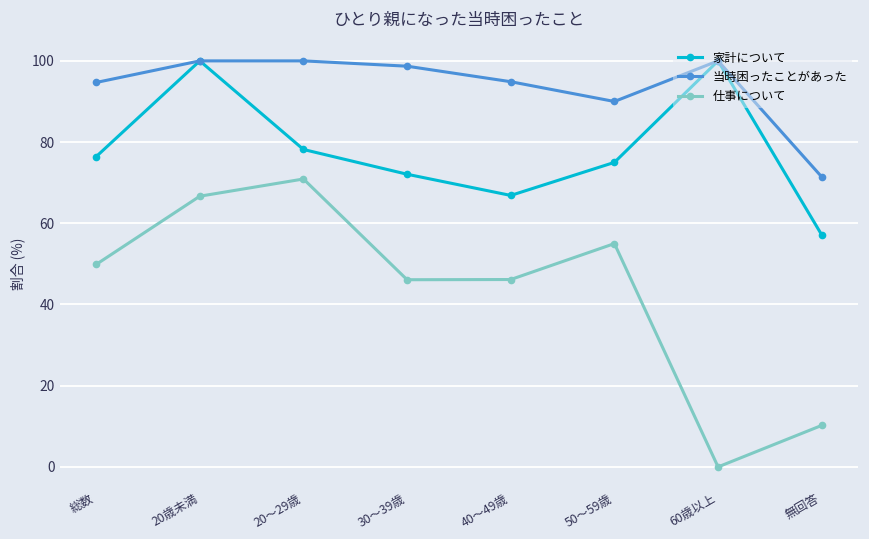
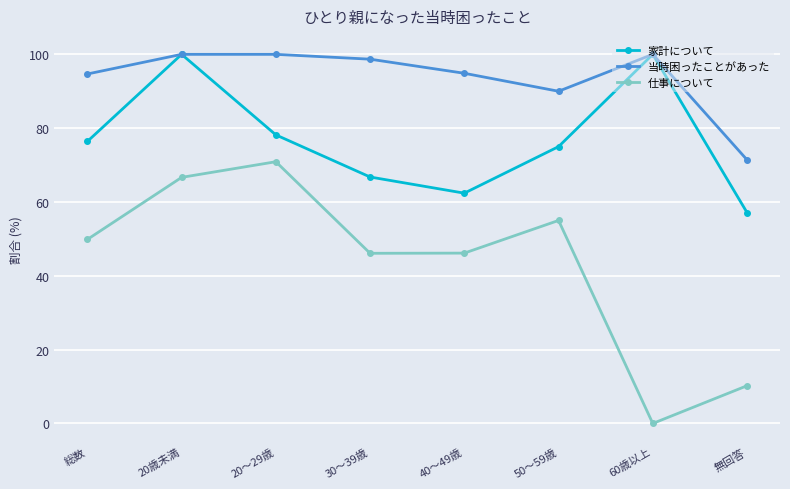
  {
    "家計について": {
      "総数": 76,
      "20～29歳": 78,
-     "30～39歳": 72,
-     "40～49歳": 67,
+     "30～39歳": 67,
+     "40～49歳": 62,
      "50～59歳": 75,
      "無回答": 57
    },
    "当時困ったことがあった": {
      "総数": 95,
      "20～29歳": 100,
      "30～39歳": 99,
      "40～49歳": 95,
      "50～59歳": 90,
      "無回答": 71
    },
    "仕事について": {
      "総数": 50,
      "20歳未満": 67,
      "20～29歳": 71,
      "30～39歳": 46,
      "40～49歳": 46,
      "50～59歳": 55,
      "60歳以上": 0,
      "無回答": 10
    }
  }
